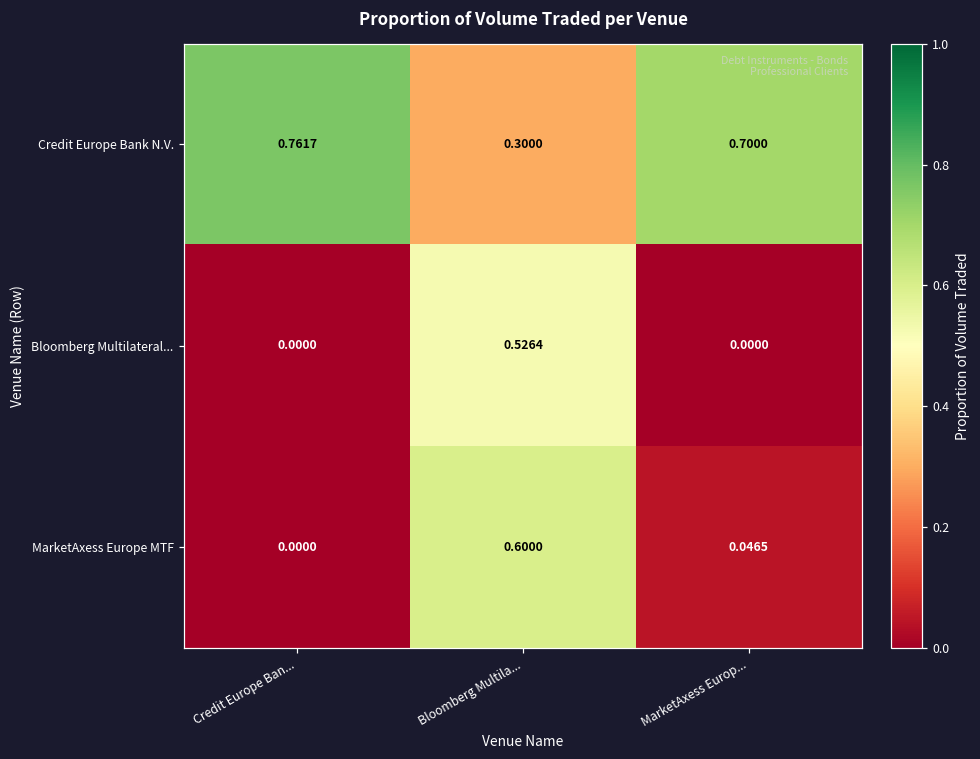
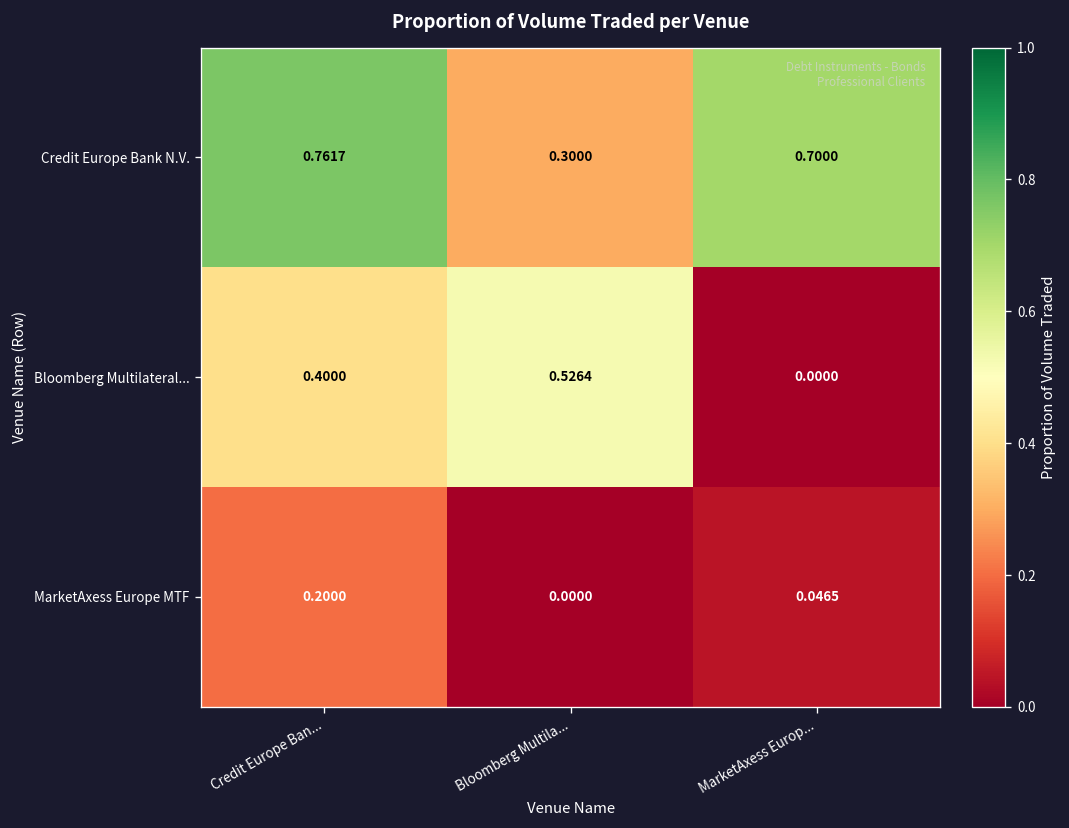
  {
    "Credit Europe Bank N.V.": {
      "Credit Europe Ban...": 0.7617,
      "Bloomberg Multila...": 0.3000
    },
    "Bloomberg Multilateral...": {
-     "Credit Europe Ban...": 0.0000,
+     "Credit Europe Ban...": 0.4000,
      "Bloomberg Multila...": 0.5264,
      "MarketAxess Europ...": 0.0000
    },
    "MarketAxess Europe MTF": {
-     "Credit Europe Ban...": 0.0000,
-     "Bloomberg Multila...": 0.6000,
+     "Credit Europe Ban...": 0.2000,
+     "Bloomberg Multila...": 0.0000,
      "MarketAxess Europ...": 0.0465
    }
  }
